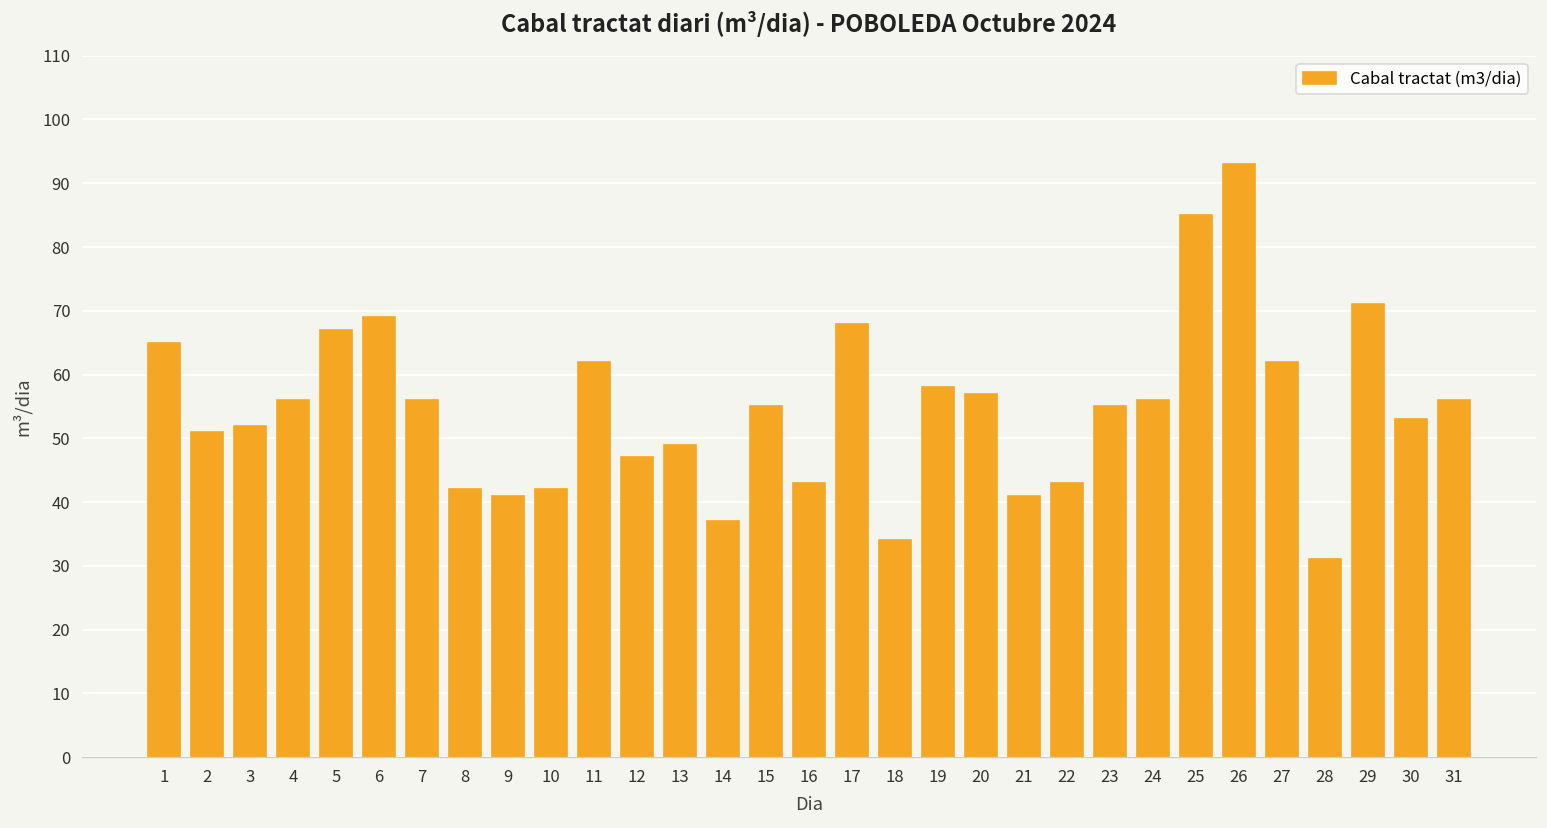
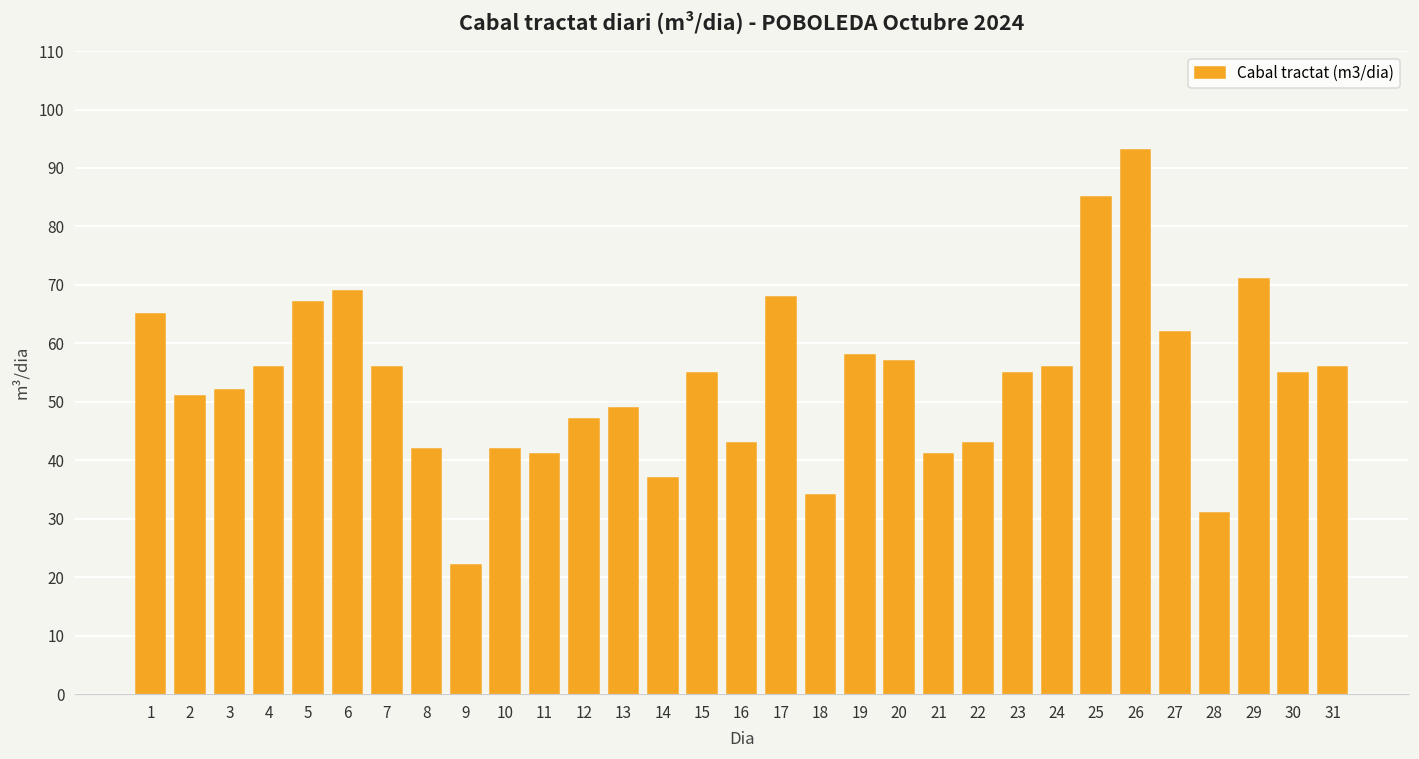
  {
    "1": 65,
    "2": 51,
    "3": 52,
    "4": 56,
    "5": 67,
    "6": 69,
    "7": 56,
    "8": 42,
-   "9": 41,
+   "9": 22,
    "10": 42,
-   "11": 62,
+   "11": 41,
    "12": 47,
    "13": 49,
    "14": 37,
    "15": 55,
    "16": 43,
    "17": 68,
    "18": 34,
    "19": 58,
    "20": 57,
    "21": 41,
    "22": 43,
    "23": 55,
    "24": 56,
    "25": 85,
    "26": 93,
    "27": 62,
    "28": 31,
    "29": 71,
-   "30": 53,
+   "30": 55,
    "31": 56
  }
